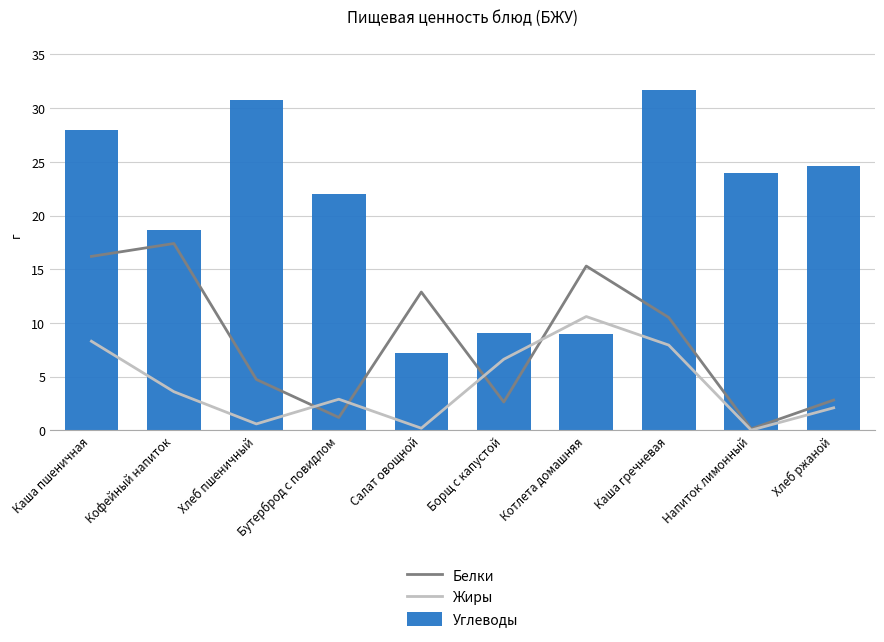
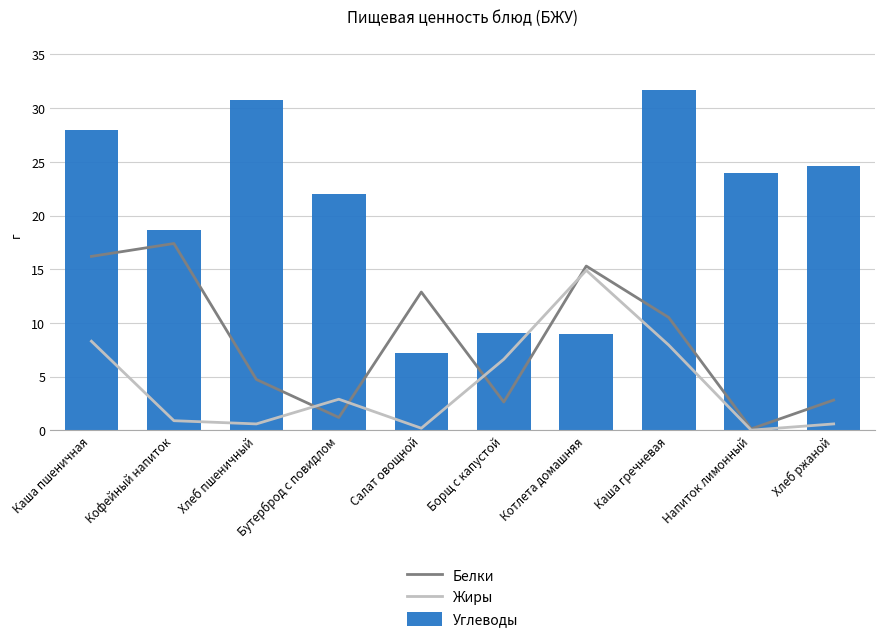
  {
    "Белки": {
      "Каша пшеничная": 16.2,
      "Кофейный напиток": 17.4,
      "Хлеб пшеничный": 4.7,
      "Бутерброд с повидлом": 1.2,
      "Салат овощной": 12.9,
      "Борщ с капустой": 2.6,
      "Котлета домашняя": 15.3,
      "Каша гречневая": 10.5,
      "Хлеб ржаной": 2.8
    },
    "Углеводы": {
      "Каша пшеничная": 28.0,
      "Кофейный напиток": 18.7,
      "Хлеб пшеничный": 30.8,
      "Бутерброд с повидлом": 22.0,
      "Салат овощной": 7.2,
      "Борщ с капустой": 9.0,
      "Котлета домашняя": 9.0,
      "Каша гречневая": 31.7,
      "Напиток лимонный": 24.0,
      "Хлеб ржаной": 24.6
    },
    "Жиры": {
      "Каша пшеничная": 8.3,
-     "Кофейный напиток": 3.6,
+     "Кофейный напиток": 0.9,
      "Хлеб пшеничный": 0.6,
      "Бутерброд с повидлом": 2.9,
      "Салат овощной": 0.2,
      "Борщ с капустой": 6.6,
-     "Котлета домашняя": 10.6,
+     "Котлета домашняя": 14.9,
      "Каша гречневая": 7.9,
-     "Хлеб ржаной": 2.1
+     "Хлеб ржаной": 0.6
    }
  }
